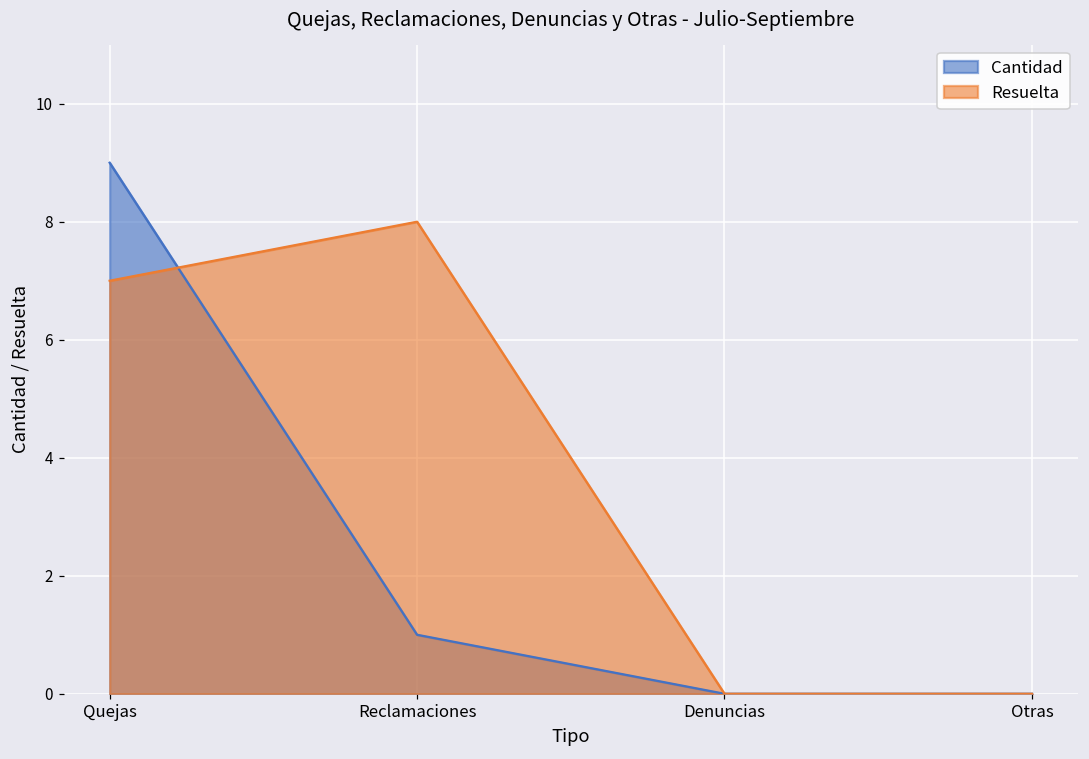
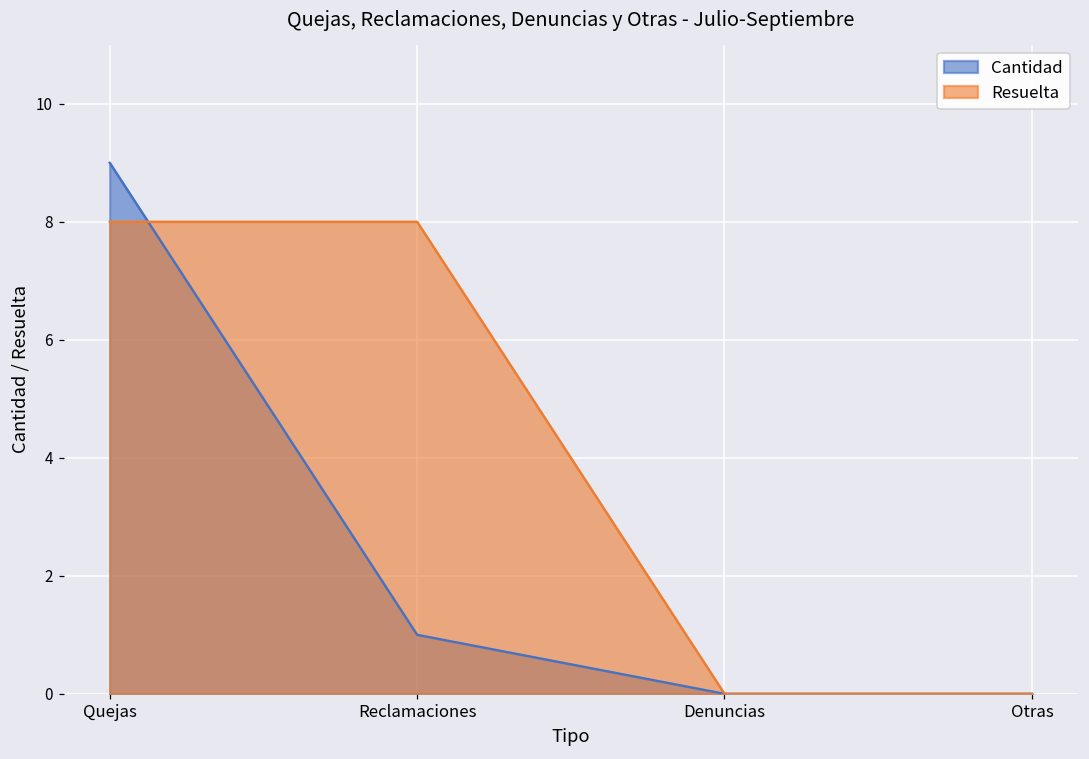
  {
    "Cantidad": {
      "Quejas": 9,
      "Reclamaciones": 1
    },
    "Resuelta": {
-     "Quejas": 7,
+     "Quejas": 8,
      "Reclamaciones": 8
    }
  }
